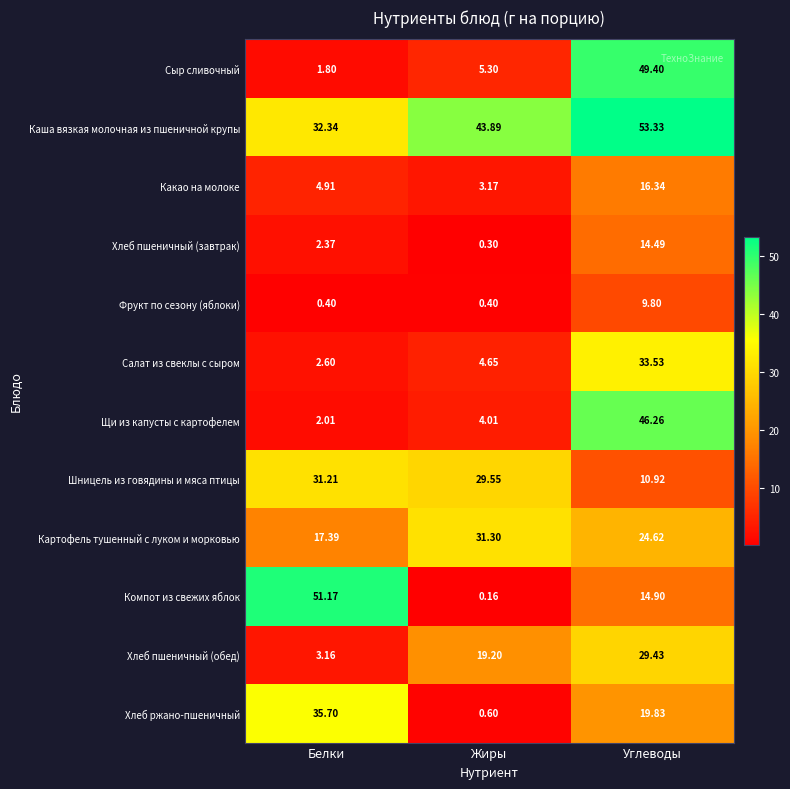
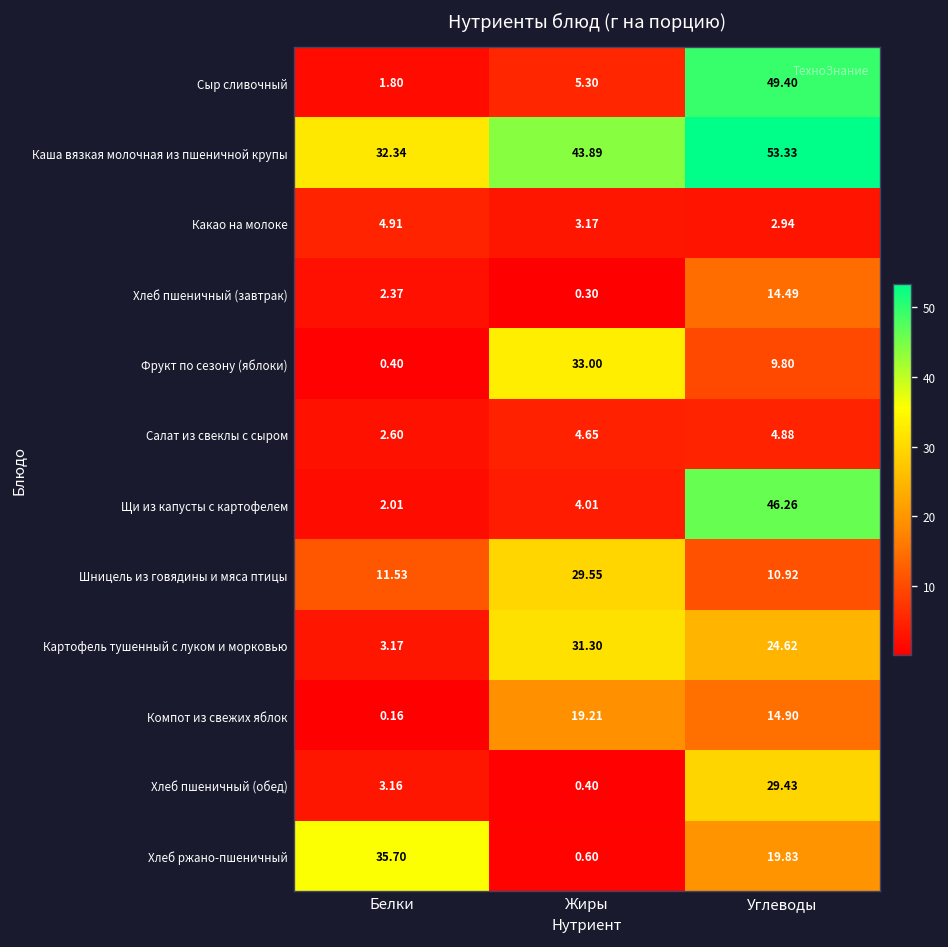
  {
    "Сыр сливочный": {
      "Белки": 1.80,
      "Жиры": 5.30
    },
    "Каша вязкая молочная из пшеничной крупы": {
      "Белки": 32.34,
      "Жиры": 43.89,
      "Углеводы": 53.33
    },
    "Какао на молоке": {
      "Белки": 4.91,
      "Жиры": 3.17,
-     "Углеводы": 16.34
+     "Углеводы": 2.94
    },
    "Хлеб пшеничный (завтрак)": {
      "Белки": 2.37,
      "Жиры": 0.30,
      "Углеводы": 14.49
    },
    "Фрукт по сезону (яблоки)": {
      "Белки": 0.40,
-     "Жиры": 0.40,
+     "Жиры": 33.00,
      "Углеводы": 9.80
    },
    "Салат из свеклы с сыром": {
      "Белки": 2.60,
      "Жиры": 4.65,
-     "Углеводы": 33.53
+     "Углеводы": 4.88
    },
    "Щи из капусты с картофелем": {
      "Белки": 2.01,
      "Жиры": 4.01,
      "Углеводы": 46.26
    },
    "Шницель из говядины и мяса птицы": {
-     "Белки": 31.21,
+     "Белки": 11.53,
      "Жиры": 29.55,
      "Углеводы": 10.92
    },
    "Картофель тушенный с луком и морковью": {
-     "Белки": 17.39,
+     "Белки": 3.17,
      "Жиры": 31.30,
      "Углеводы": 24.62
    },
    "Компот из свежих яблок": {
-     "Белки": 51.17,
-     "Жиры": 0.16,
+     "Белки": 0.16,
+     "Жиры": 19.21,
      "Углеводы": 14.90
    },
    "Хлеб пшеничный (обед)": {
      "Белки": 3.16,
-     "Жиры": 19.20,
+     "Жиры": 0.40,
      "Углеводы": 29.43
    },
    "Хлеб ржано-пшеничный": {
      "Белки": 35.70,
      "Жиры": 0.60,
      "Углеводы": 19.83
    }
  }
